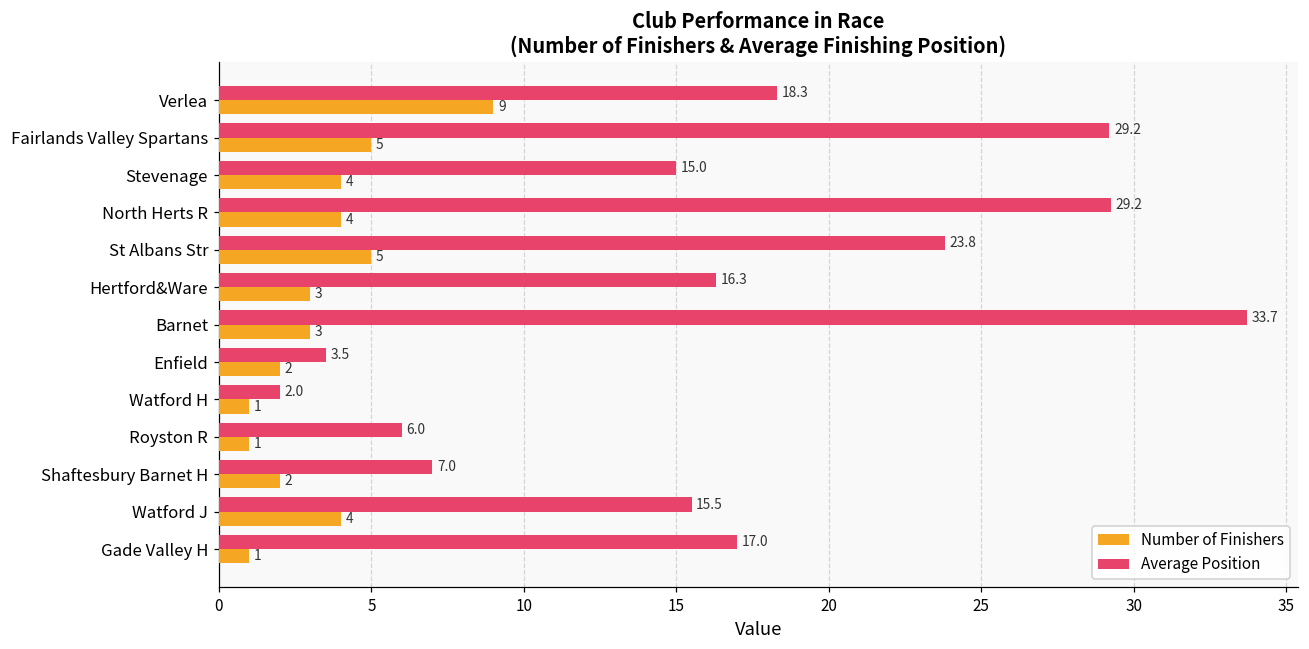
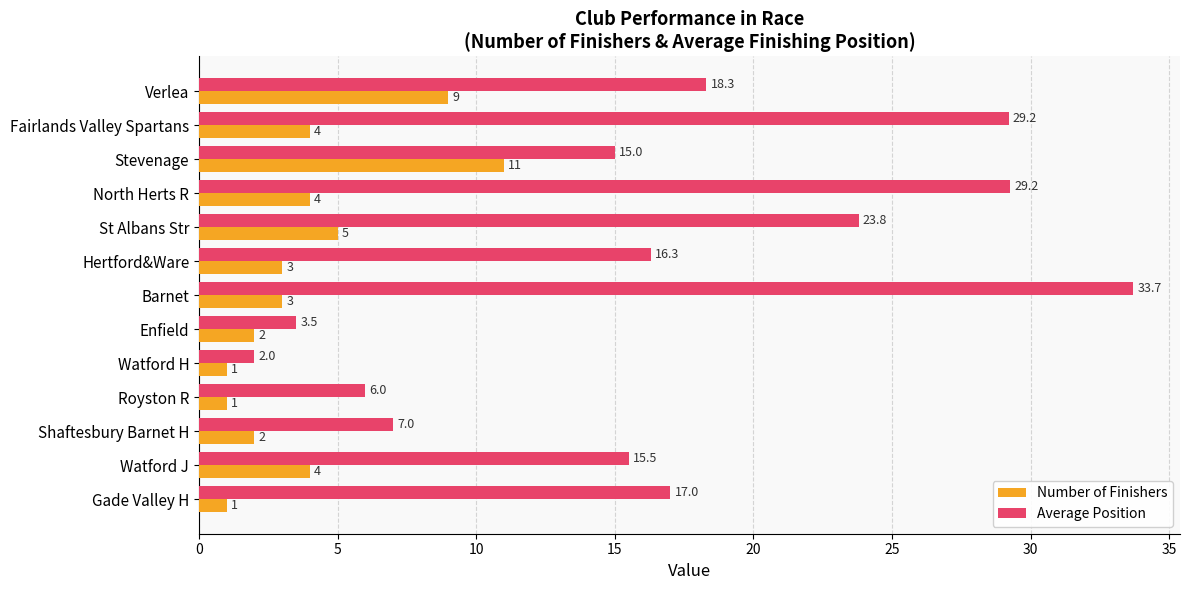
  {
    "Number of Finishers": {
      "Verlea": 9,
-     "Fairlands Valley Spartans": 5,
-     "Stevenage": 4,
+     "Fairlands Valley Spartans": 4,
+     "Stevenage": 11,
      "North Herts R": 4,
      "St Albans Str": 5,
      "Hertford&Ware": 3,
      "Barnet": 3,
      "Enfield": 2,
      "Watford H": 1,
      "Royston R": 1,
      "Shaftesbury Barnet H": 2,
      "Watford J": 4,
      "Gade Valley H": 1
    },
    "Average Position": {
      "Verlea": 18.3,
      "Fairlands Valley Spartans": 29.2,
      "Stevenage": 15.0,
      "North Herts R": 29.2,
      "St Albans Str": 23.8,
      "Hertford&Ware": 16.3,
      "Barnet": 33.7,
      "Enfield": 3.5,
      "Watford H": 2.0,
      "Royston R": 6.0,
      "Shaftesbury Barnet H": 7.0,
      "Watford J": 15.5,
      "Gade Valley H": 17.0
    }
  }
